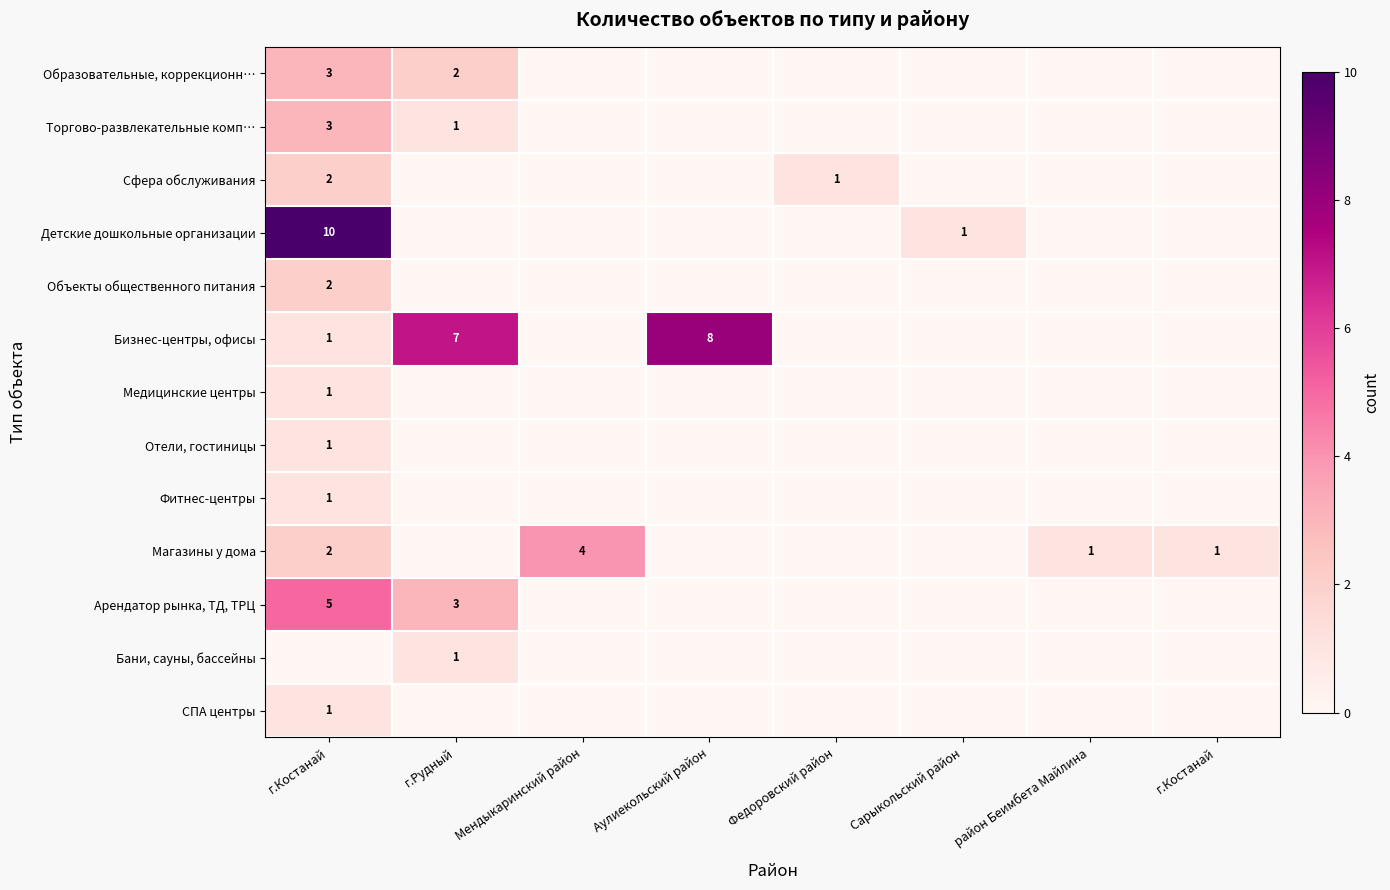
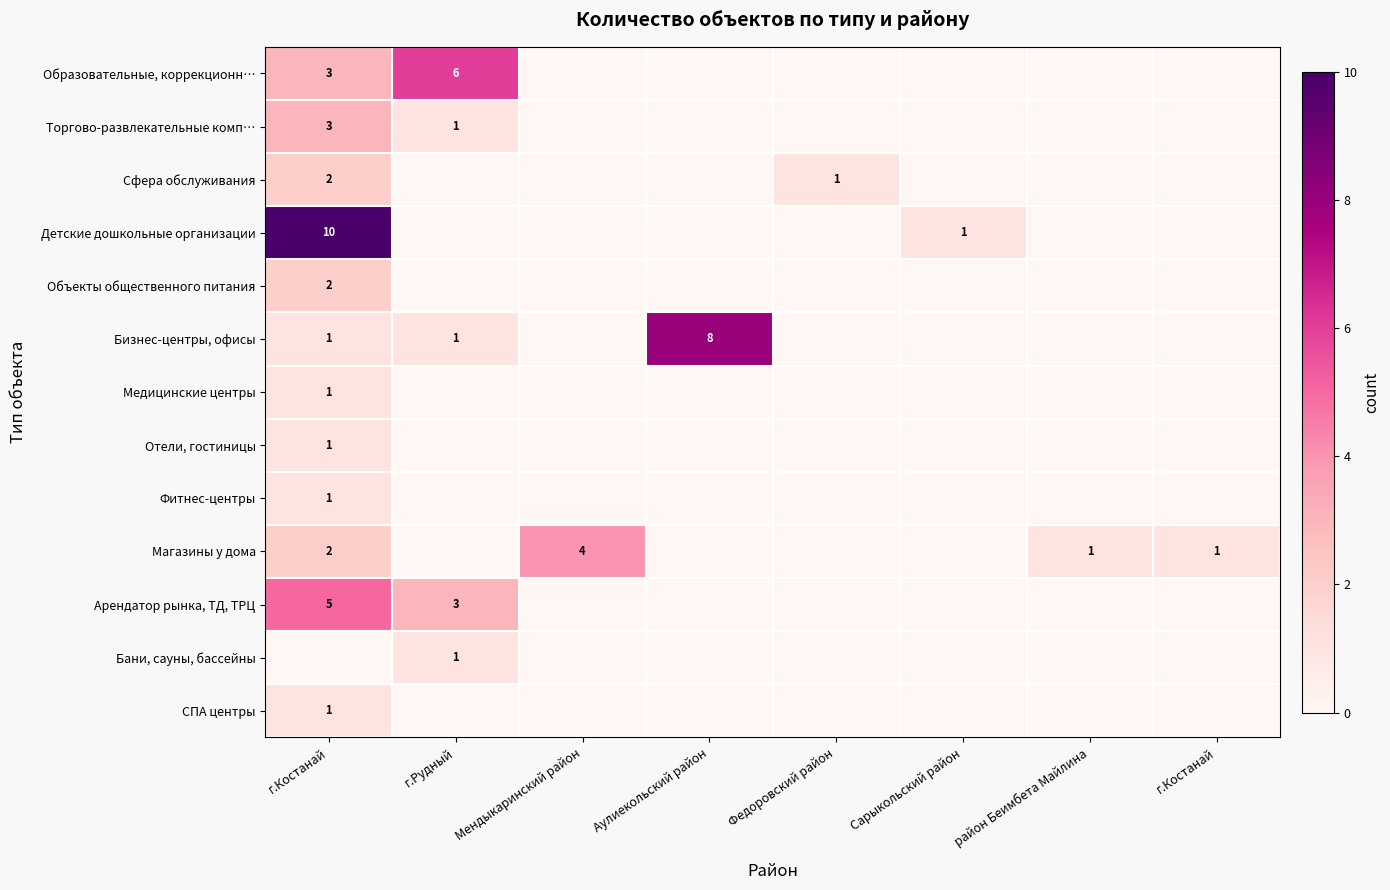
  {
    "Образовательные, коррекционн…": {
-     "г.Рудный": 2
+     "г.Рудный": 6
    },
    "Торгово-развлекательные комп…": {
      "г.Рудный": 1
    },
    "Сфера обслуживания": {
      "Федоровский район": 1
    },
    "Детские дошкольные организации": {
      "Сарыкольский район": 1
    },
    "Бизнес-центры, офисы": {
-     "г.Рудный": 7,
+     "г.Рудный": 1,
      "Аулиекольский район": 8
    },
    "Магазины у дома": {
      "Мендыкаринский район": 4,
      "район Беимбета Майлина": 1
    },
    "Арендатор рынка, ТД, ТРЦ": {
      "г.Рудный": 3
    },
    "Бани, сауны, бассейны": {
      "г.Рудный": 1
    }
  }
